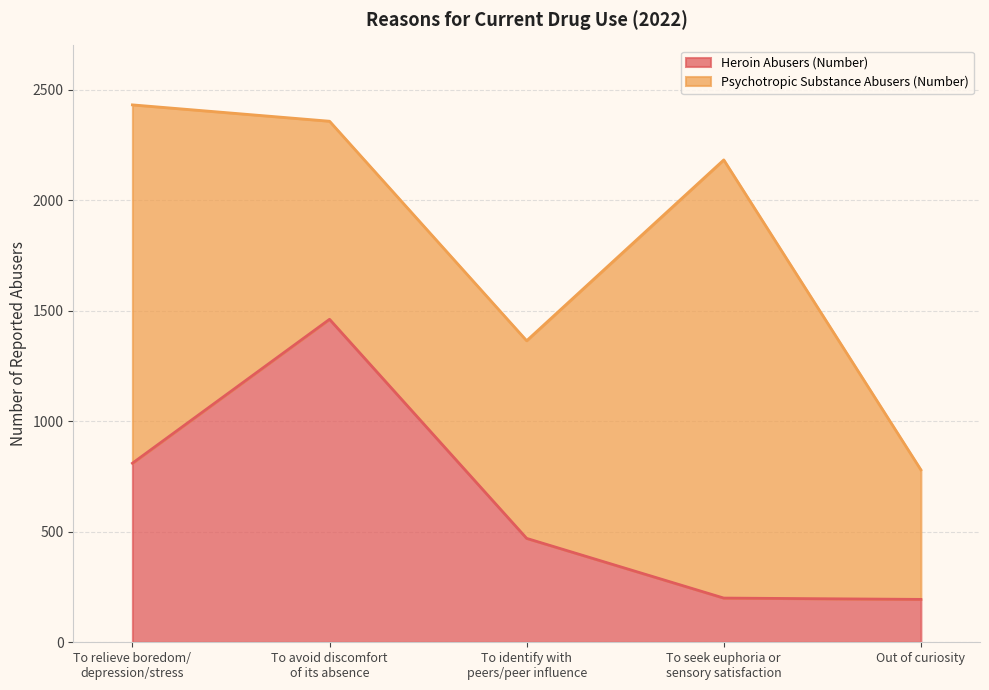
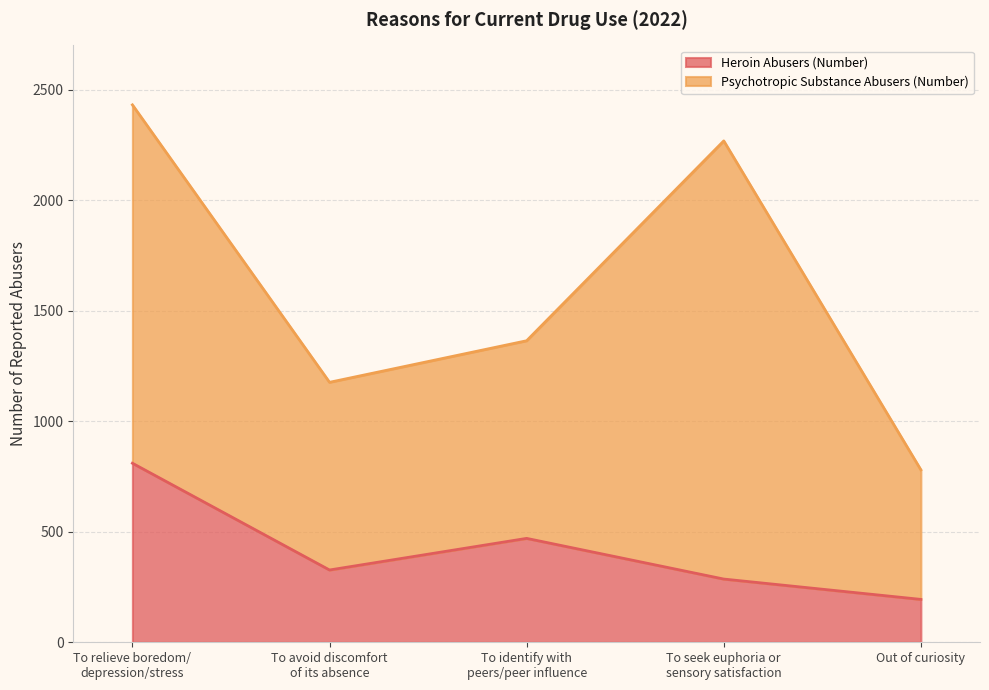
  {
    "Heroin Abusers (Number)": {
      "To relieve boredom/ depression/stress": 810,
-     "To avoid discomfort of its absence": 1460,
+     "To avoid discomfort of its absence": 330,
      "To identify with peers/peer influence": 470,
-     "To seek euphoria or sensory satisfaction": 200,
+     "To seek euphoria or sensory satisfaction": 290,
      "Out of curiosity": 190
    },
    "Psychotropic Substance Abusers (Number)": {
      "To relieve boredom/ depression/stress": 1620,
-     "To avoid discomfort of its absence": 900,
+     "To avoid discomfort of its absence": 850,
      "To identify with peers/peer influence": 890,
      "To seek euphoria or sensory satisfaction": 1980,
      "Out of curiosity": 590
    }
  }
